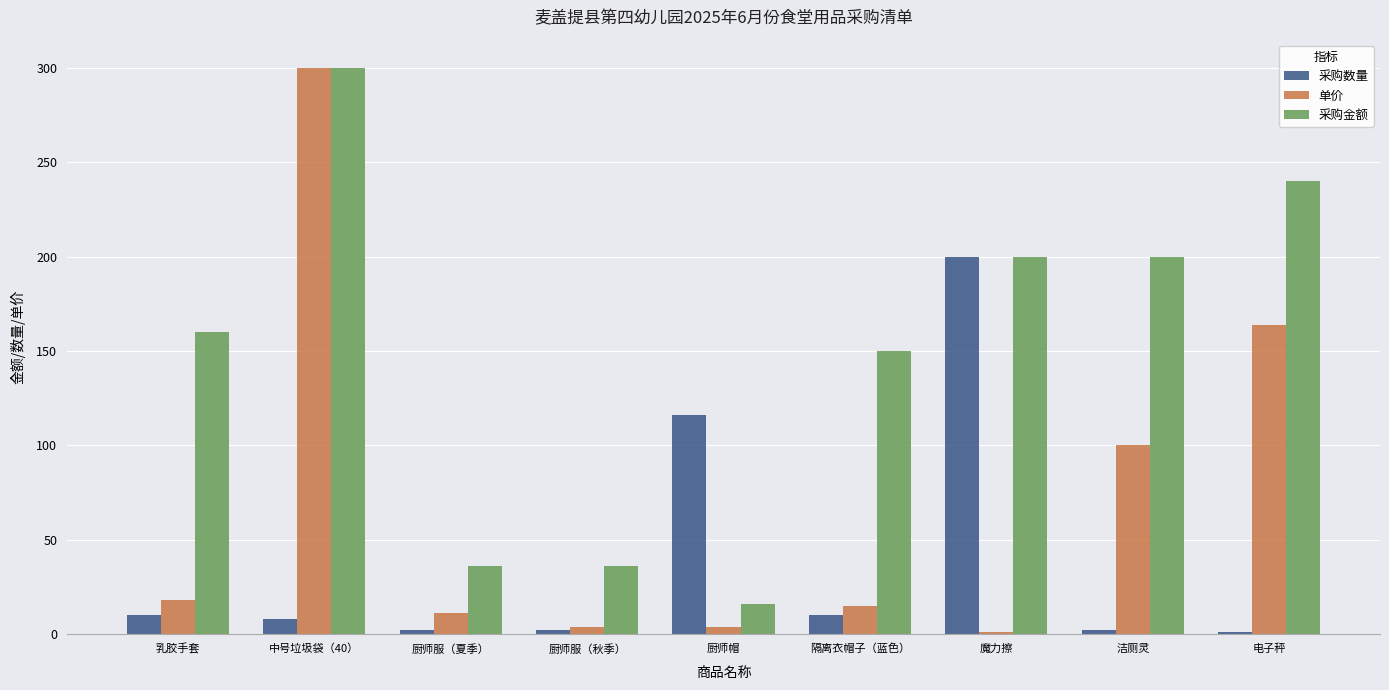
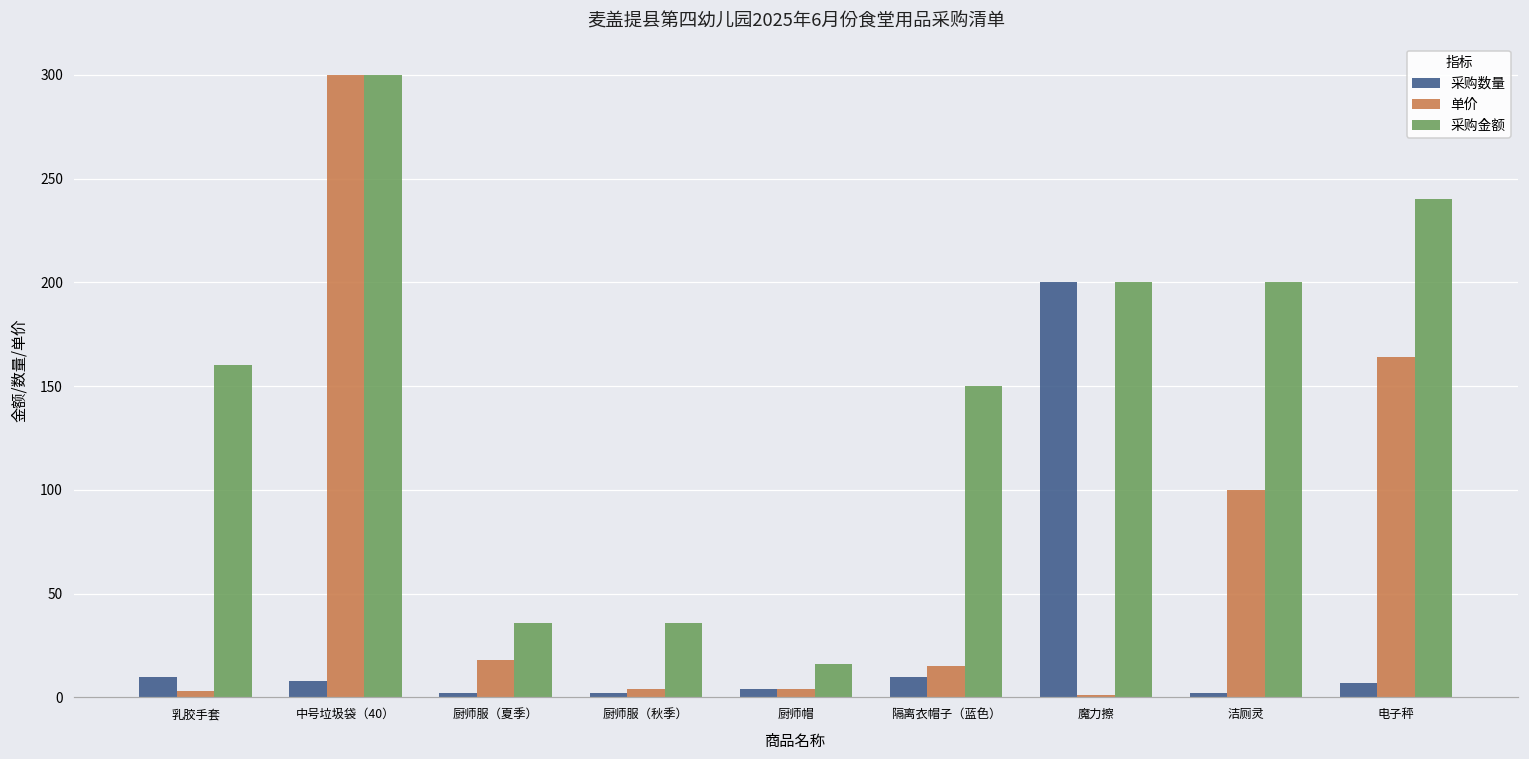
  {
    "采购数量": {
      "乳胶手套": 10,
      "中号垃圾袋（40）": 8,
      "厨师服（夏季）": 2,
      "厨师服（秋季）": 2,
-     "厨师帽": 116,
+     "厨师帽": 4,
      "隔离衣帽子（蓝色）": 10,
      "魔力擦": 200,
      "洁厕灵": 2,
-     "电子秤": 1
+     "电子秤": 7
    },
    "单价": {
-     "乳胶手套": 18,
+     "乳胶手套": 3,
      "中号垃圾袋（40）": 300,
-     "厨师服（夏季）": 11,
+     "厨师服（夏季）": 18,
      "厨师服（秋季）": 4,
      "厨师帽": 4,
      "隔离衣帽子（蓝色）": 15,
      "洁厕灵": 100,
      "电子秤": 164
    },
    "采购金额": {
      "乳胶手套": 160,
      "中号垃圾袋（40）": 300,
      "厨师服（夏季）": 36,
      "厨师服（秋季）": 36,
      "厨师帽": 16,
      "隔离衣帽子（蓝色）": 150,
      "魔力擦": 200,
      "洁厕灵": 200,
      "电子秤": 240
    }
  }
